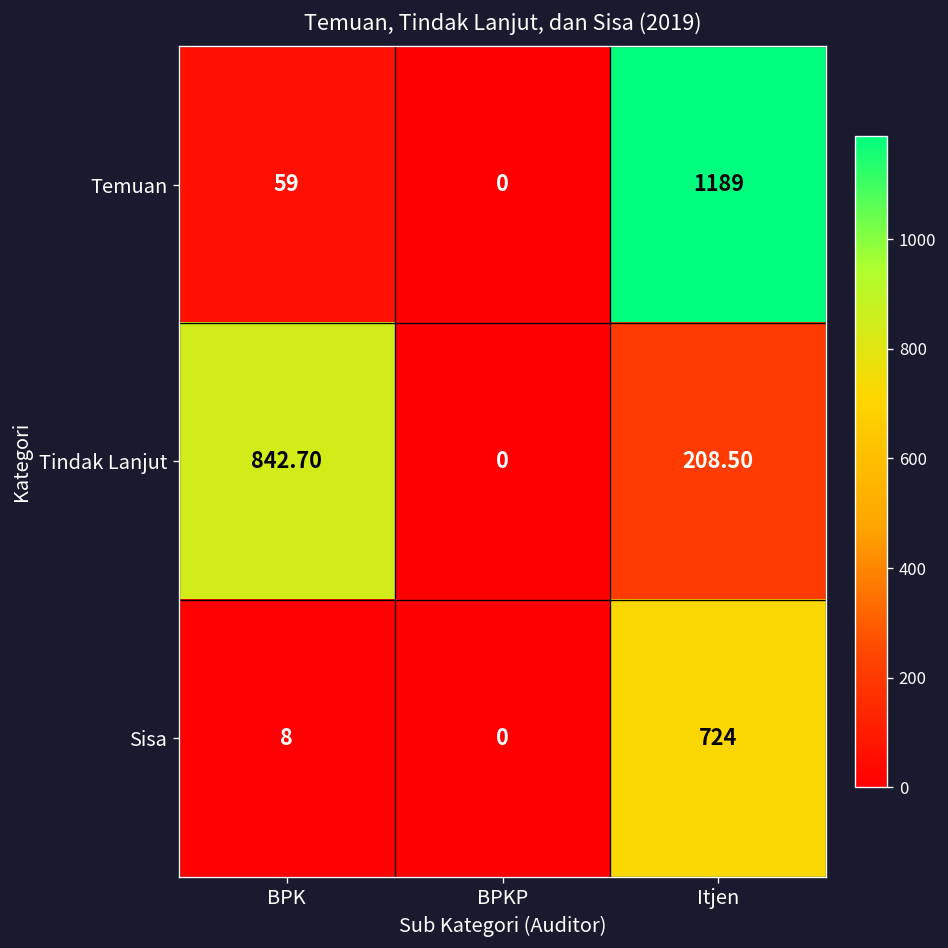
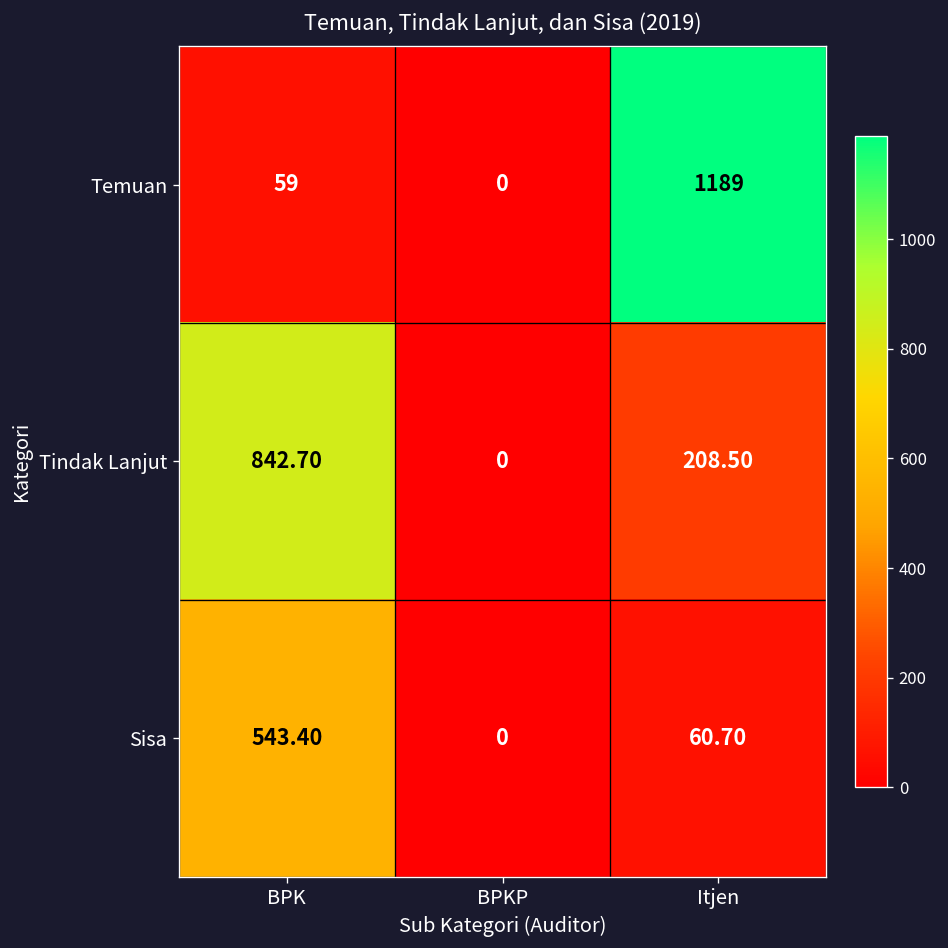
  {
    "Temuan": {
      "BPK": 59,
      "BPKP": 0,
      "Itjen": 1189
    },
    "Tindak Lanjut": {
      "BPK": 842.70,
      "BPKP": 0,
      "Itjen": 208.50
    },
    "Sisa": {
-     "BPK": 8,
+     "BPK": 543.40,
      "BPKP": 0,
-     "Itjen": 724
+     "Itjen": 60.70
    }
  }
